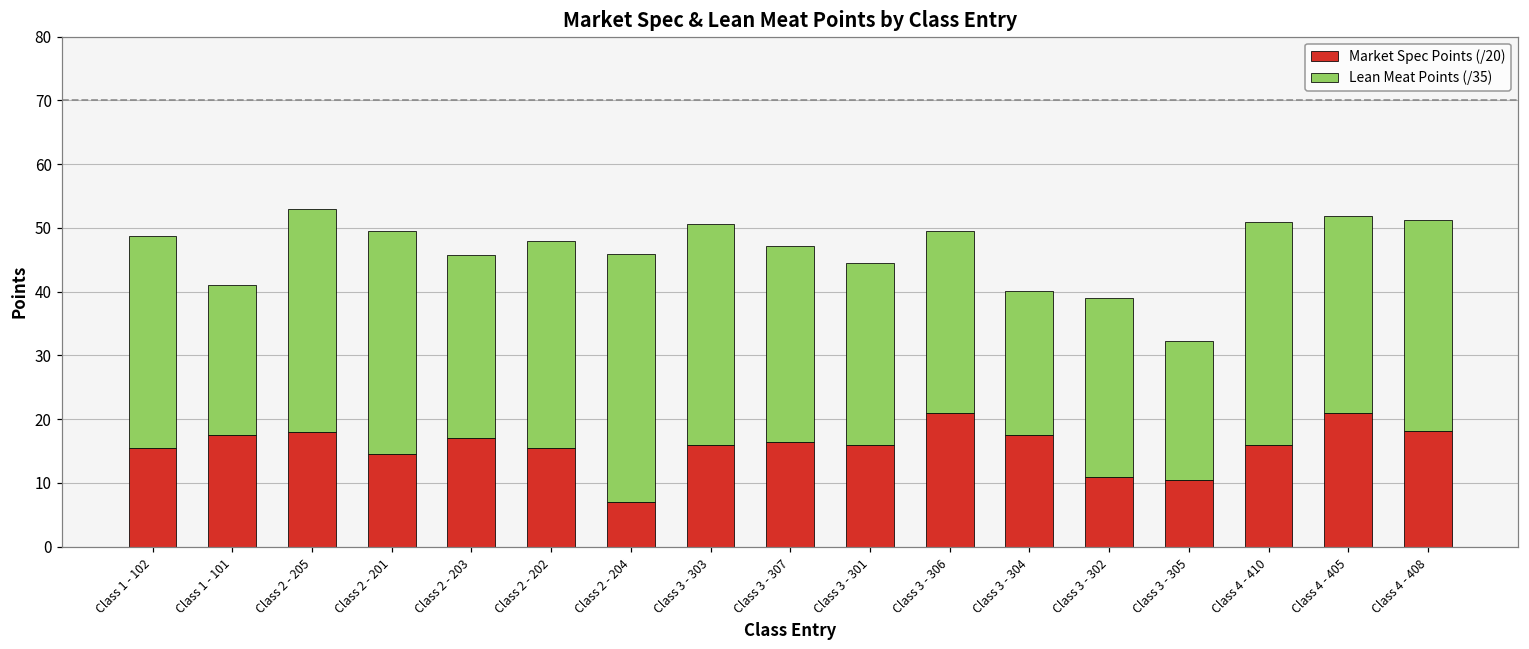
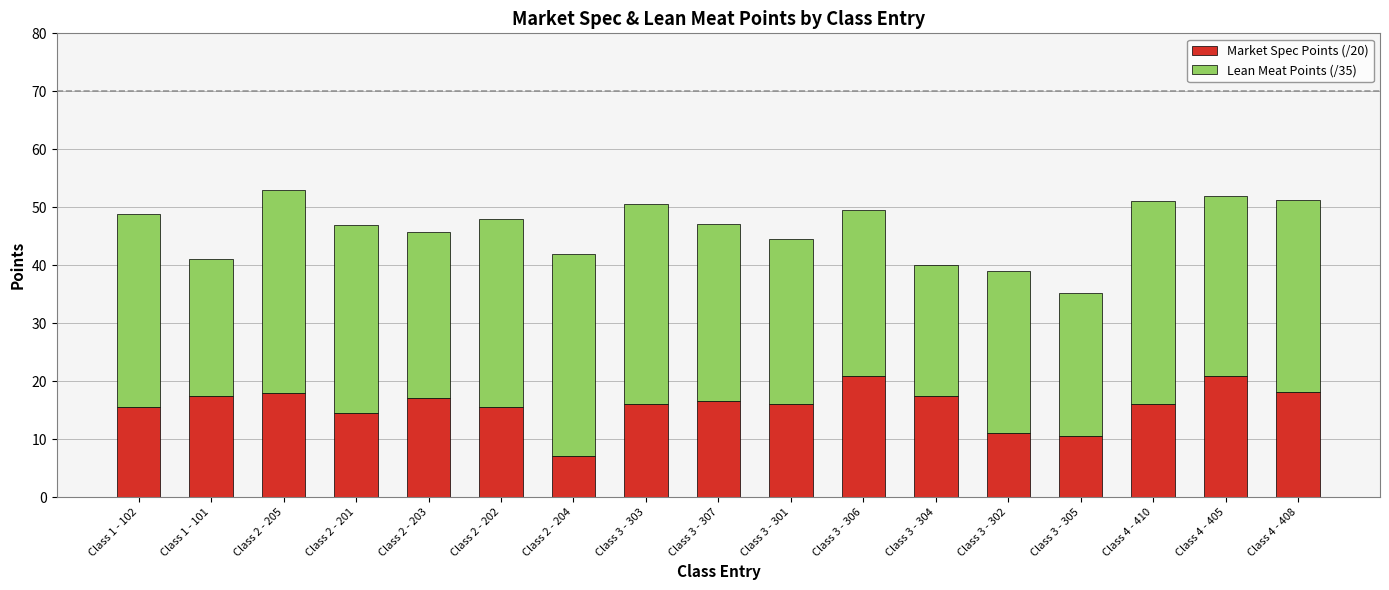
  {
    "Market Spec Points (/20)": {
      "Class 1 - 102": 16,
      "Class 1 - 101": 18,
      "Class 2 - 205": 18,
      "Class 2 - 201": 15,
      "Class 2 - 203": 17,
      "Class 2 - 202": 16,
      "Class 2 - 204": 7,
      "Class 3 - 303": 16,
      "Class 3 - 307": 17,
      "Class 3 - 301": 16,
      "Class 3 - 306": 21,
      "Class 3 - 304": 18,
      "Class 3 - 302": 11,
      "Class 3 - 305": 11,
      "Class 4 - 410": 16,
      "Class 4 - 405": 21,
      "Class 4 - 408": 18
    },
    "Lean Meat Points (/35)": {
      "Class 1 - 102": 33,
      "Class 1 - 101": 24,
      "Class 2 - 205": 35,
-     "Class 2 - 201": 35,
+     "Class 2 - 201": 33,
      "Class 2 - 203": 29,
      "Class 2 - 202": 32,
-     "Class 2 - 204": 39,
+     "Class 2 - 204": 35,
      "Class 3 - 303": 35,
      "Class 3 - 307": 31,
      "Class 3 - 301": 29,
      "Class 3 - 306": 29,
      "Class 3 - 304": 23,
      "Class 3 - 302": 28,
-     "Class 3 - 305": 22,
+     "Class 3 - 305": 25,
      "Class 4 - 410": 35,
      "Class 4 - 405": 31,
      "Class 4 - 408": 33
    }
  }
